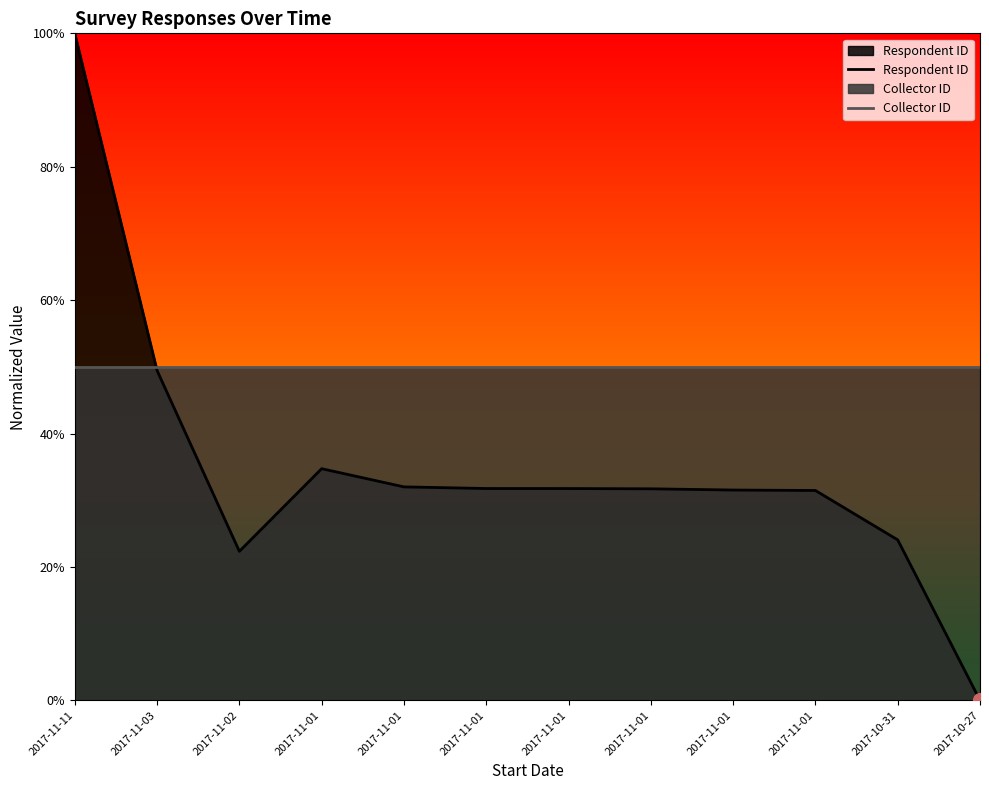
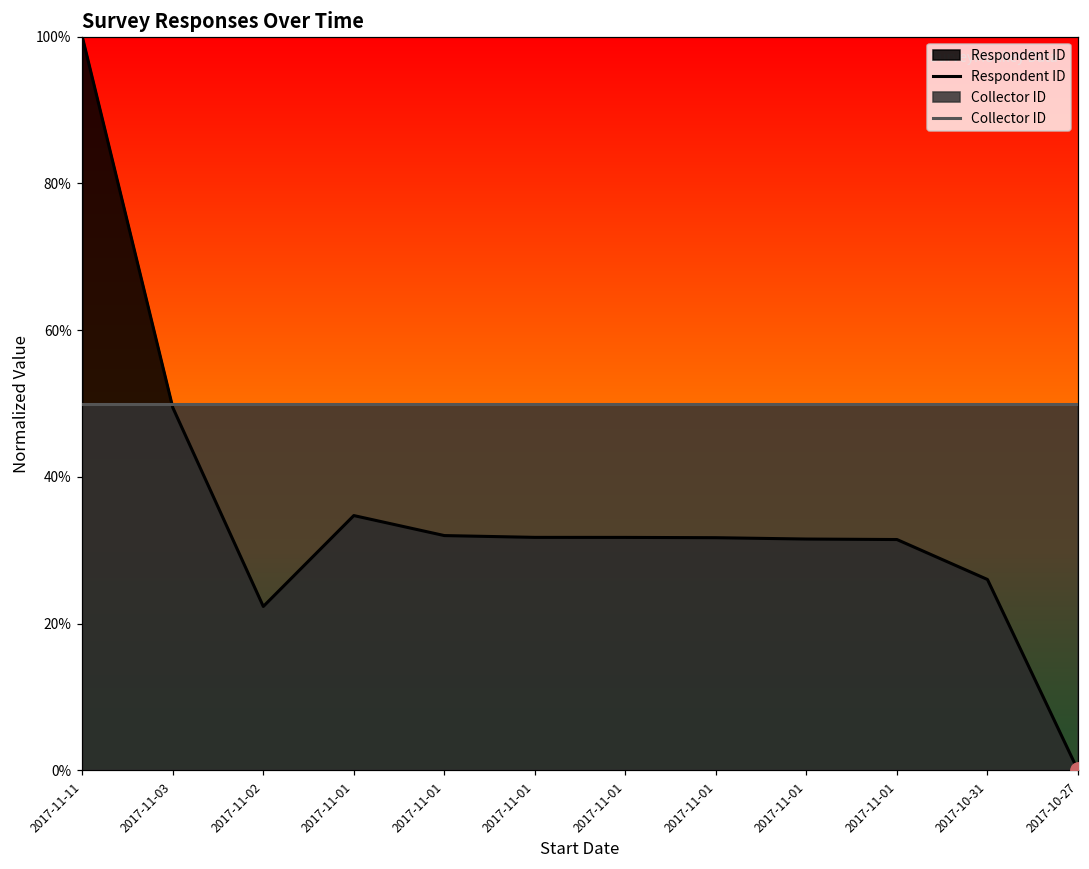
  {
    "Respondent ID": {
      "2017-11-11": "100%",
      "2017-11-03": "49%",
      "2017-11-02": "22%",
-     "2017-10-31": "24%"
+     "2017-10-31": "26%"
    }
  }
